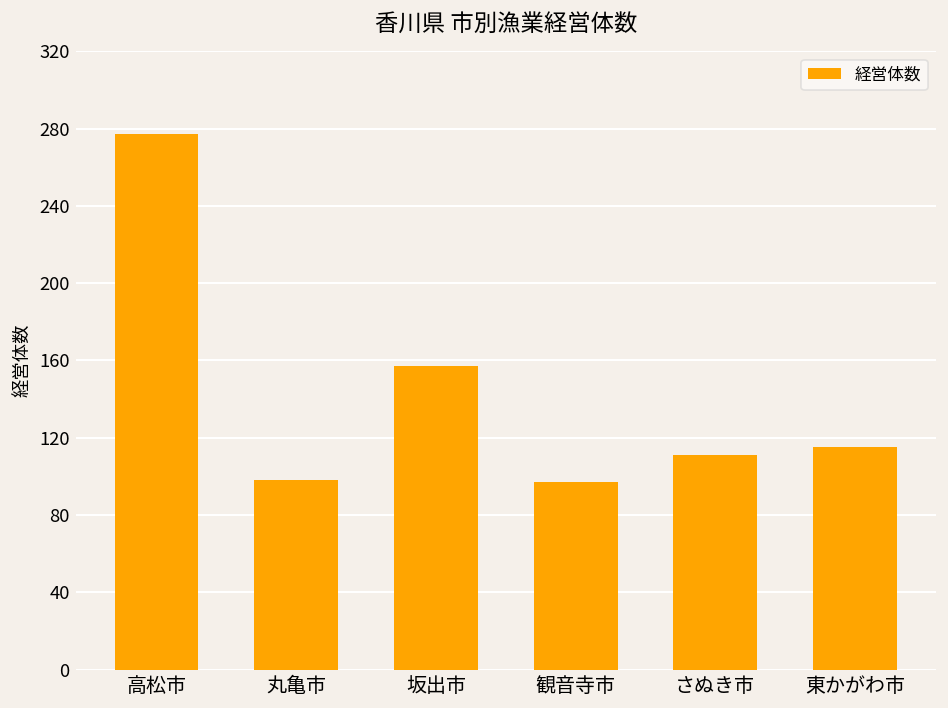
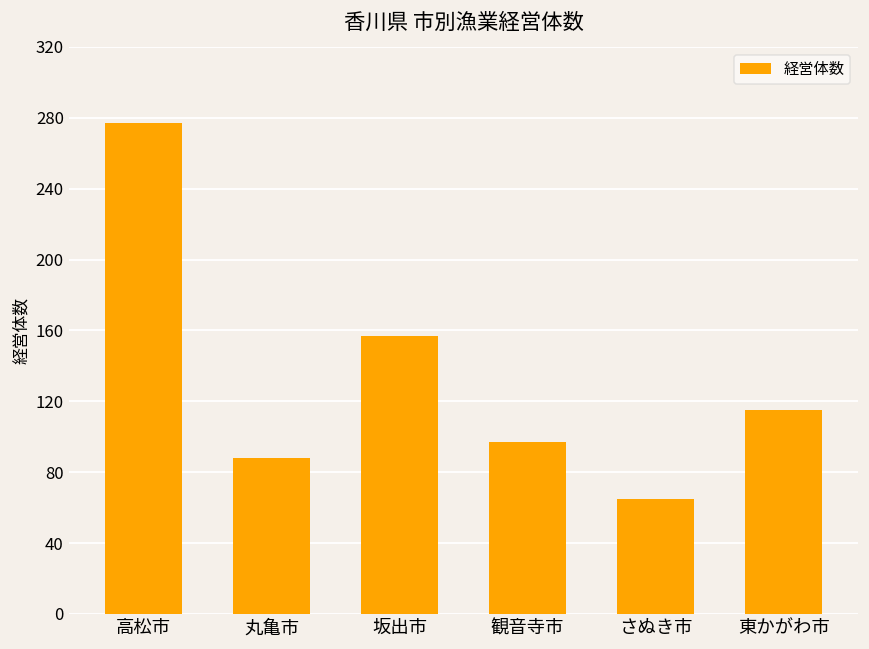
  {
    "高松市": 277,
-   "丸亀市": 98,
+   "丸亀市": 88,
    "坂出市": 157,
    "観音寺市": 97,
-   "さぬき市": 111,
+   "さぬき市": 65,
    "東かがわ市": 115
  }
